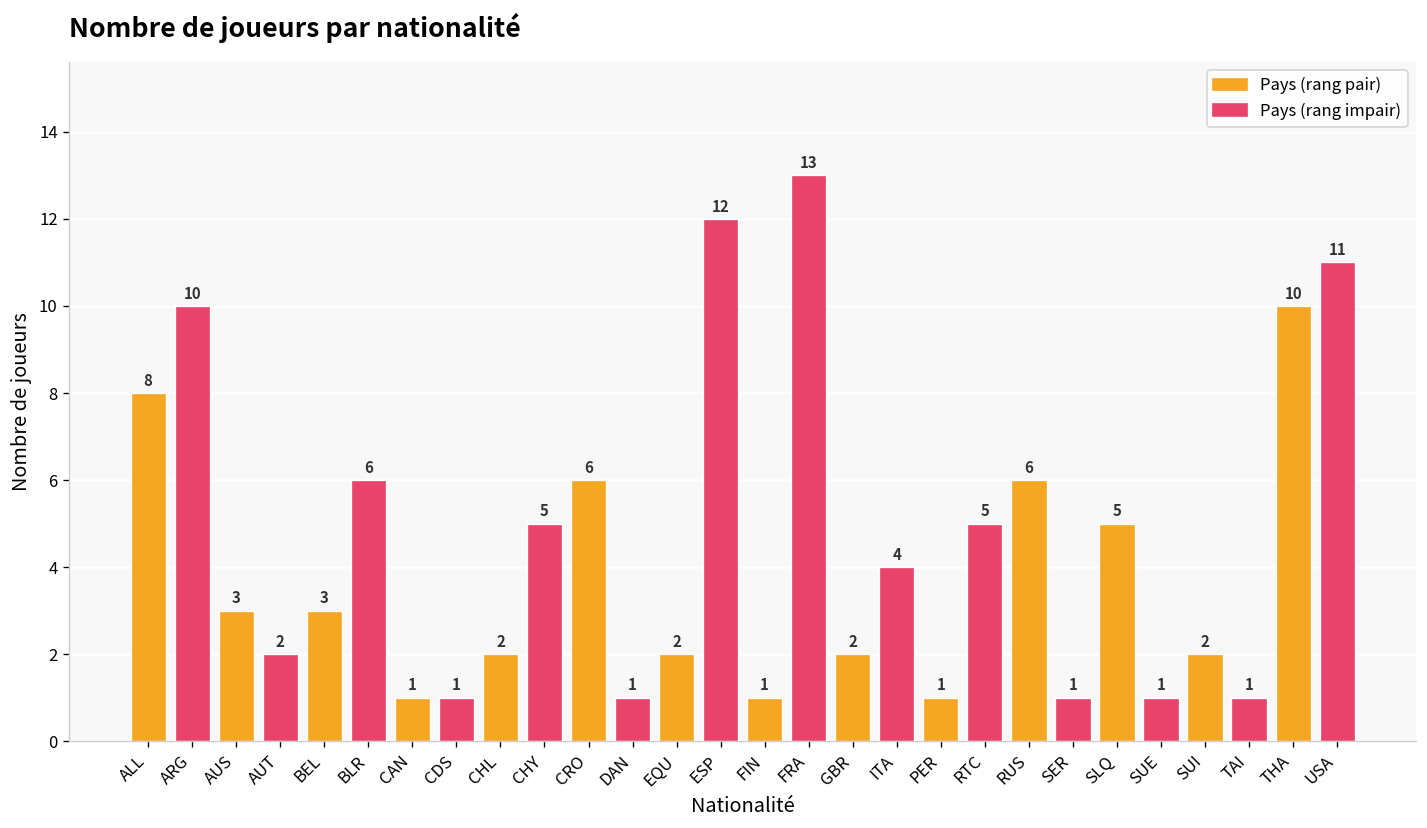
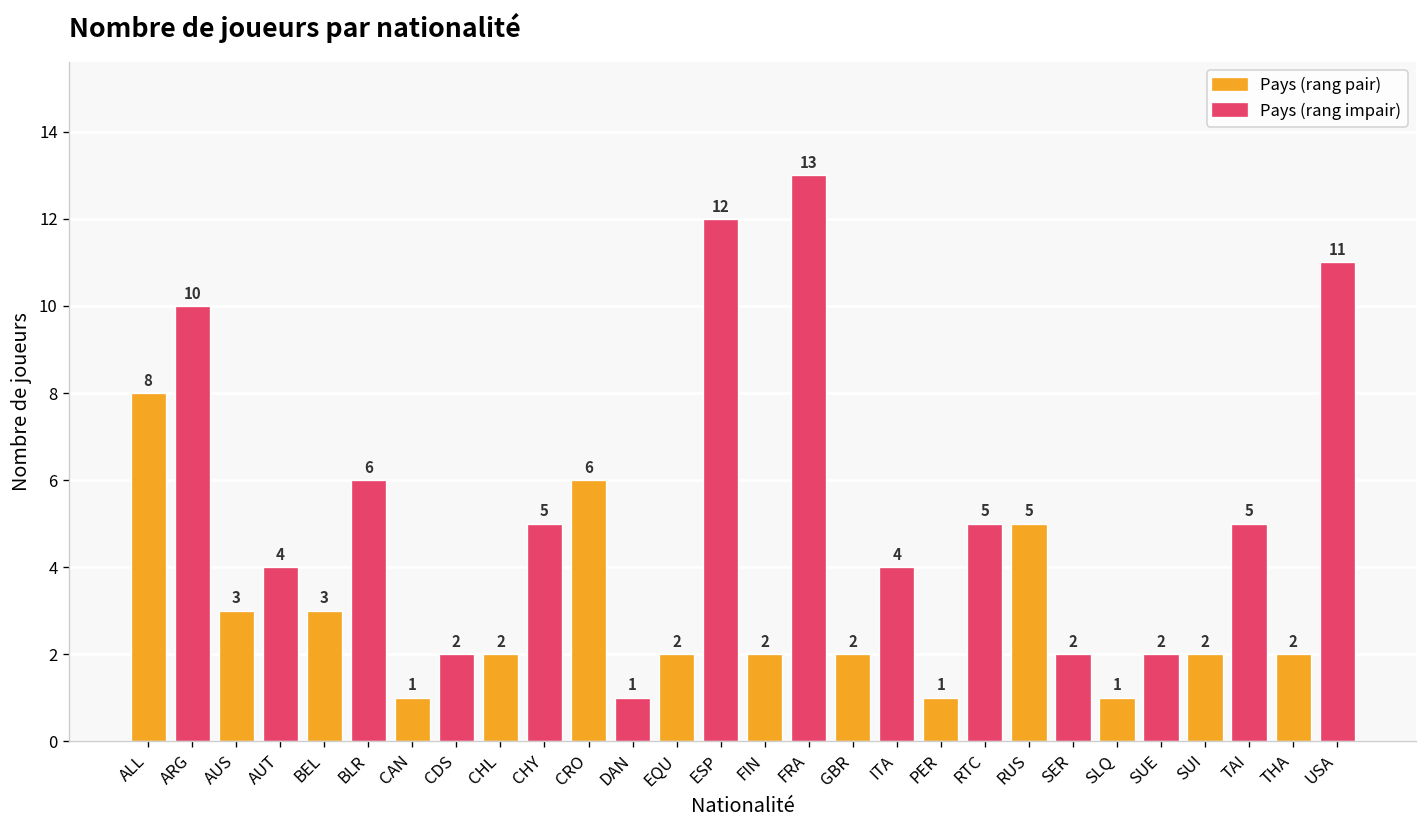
  {
    "ALL": 8,
    "ARG": 10,
    "AUS": 3,
-   "AUT": 2,
+   "AUT": 4,
    "BEL": 3,
    "BLR": 6,
    "CAN": 1,
-   "CDS": 1,
+   "CDS": 2,
    "CHL": 2,
    "CHY": 5,
    "CRO": 6,
    "DAN": 1,
    "EQU": 2,
    "ESP": 12,
-   "FIN": 1,
+   "FIN": 2,
    "FRA": 13,
    "GBR": 2,
    "ITA": 4,
    "PER": 1,
    "RTC": 5,
-   "RUS": 6,
-   "SER": 1,
-   "SLQ": 5,
-   "SUE": 1,
+   "RUS": 5,
+   "SER": 2,
+   "SLQ": 1,
+   "SUE": 2,
    "SUI": 2,
-   "TAI": 1,
-   "THA": 10,
+   "TAI": 5,
+   "THA": 2,
    "USA": 11
  }
